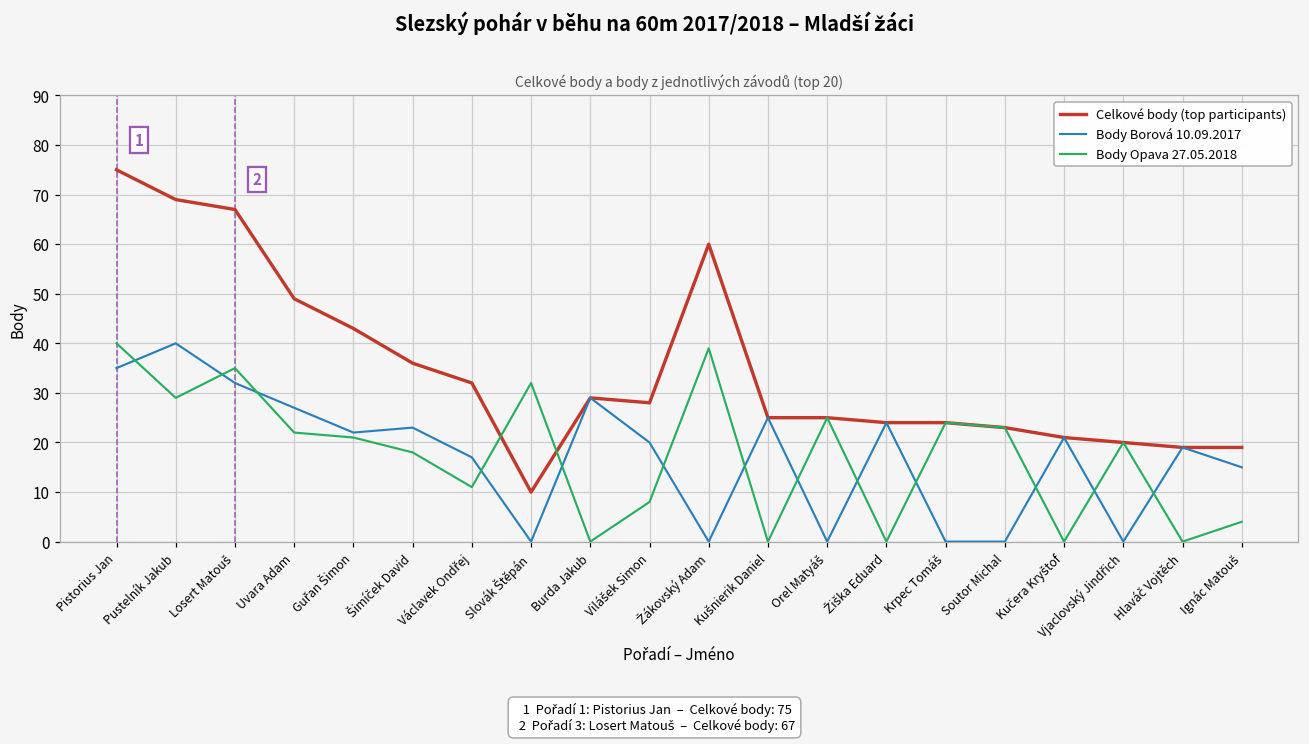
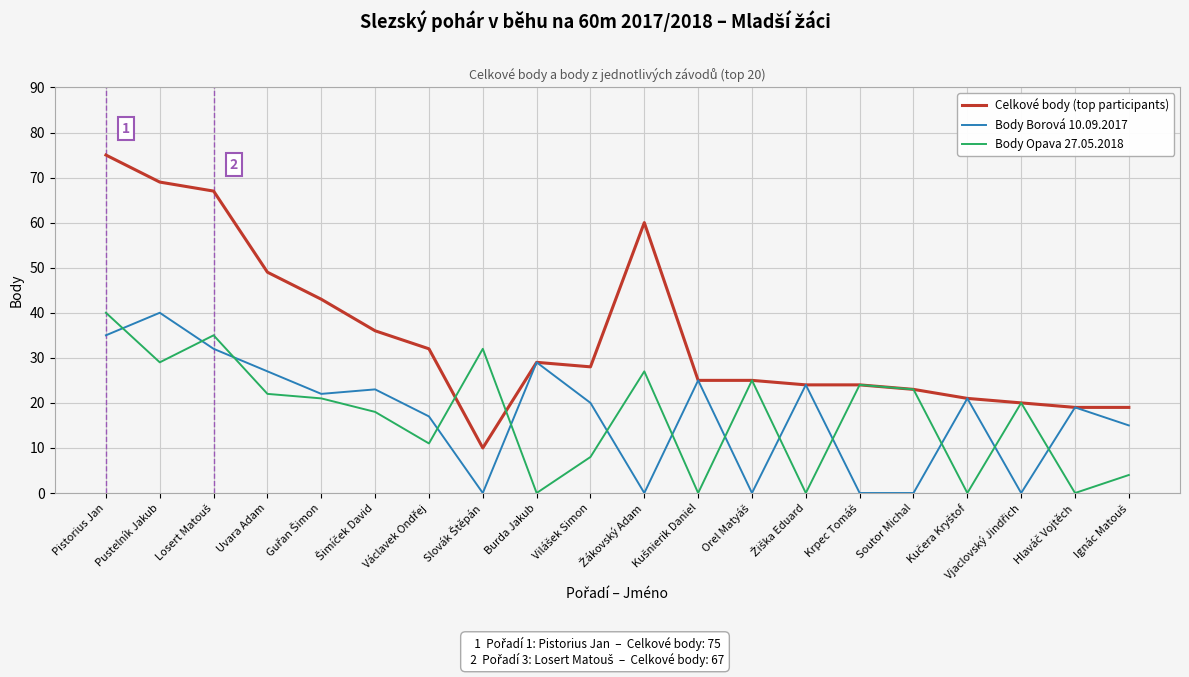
  {
    "Celkové body (top participants)": {
      "Pistorius Jan": 75,
      "Pustelník Jakub": 69,
      "Losert Matouš": 67,
      "Uvara Adam": 49,
      "Guřan Šimon": 43,
      "Šimíček David": 36,
      "Václavek Ondřej": 32,
      "Slovák Štěpán": 10,
      "Vilášek Simon": 28,
      "Žákovský Adam": 60,
      "Ignác Matouš": 19
    },
    "Body Borová 10.09.2017": {
      "Pistorius Jan": 35,
      "Pustelník Jakub": 40,
      "Losert Matouš": 32,
      "Uvara Adam": 27,
      "Guřan Šimon": 22,
      "Šimíček David": 23,
      "Václavek Ondřej": 17,
      "Slovák Štěpán": 0,
      "Vilášek Simon": 20,
      "Žákovský Adam": 0,
      "Orel Matyáš": 0,
      "Krpec Tomáš": 0,
      "Soutor Michal": 0,
      "Vjaclovský Jindřich": 0,
      "Ignác Matouš": 15
    },
    "Body Opava 27.05.2018": {
      "Pistorius Jan": 40,
      "Pustelník Jakub": 29,
      "Losert Matouš": 35,
      "Uvara Adam": 22,
      "Guřan Šimon": 21,
      "Šimíček David": 18,
      "Václavek Ondřej": 11,
      "Slovák Štěpán": 32,
      "Burda Jakub": 0,
      "Vilášek Simon": 8,
-     "Žákovský Adam": 39,
+     "Žákovský Adam": 27,
      "Kušnierik Daniel": 0,
      "Žiška Eduard": 0,
      "Kučera Kryštof": 0,
      "Hlaváč Vojtěch": 0,
      "Ignác Matouš": 4
    }
  }
